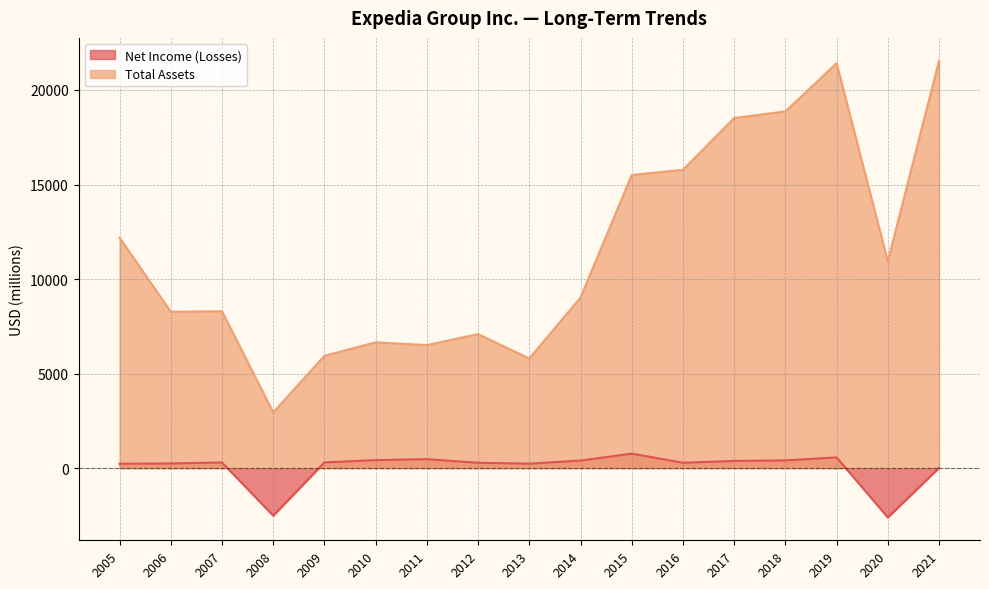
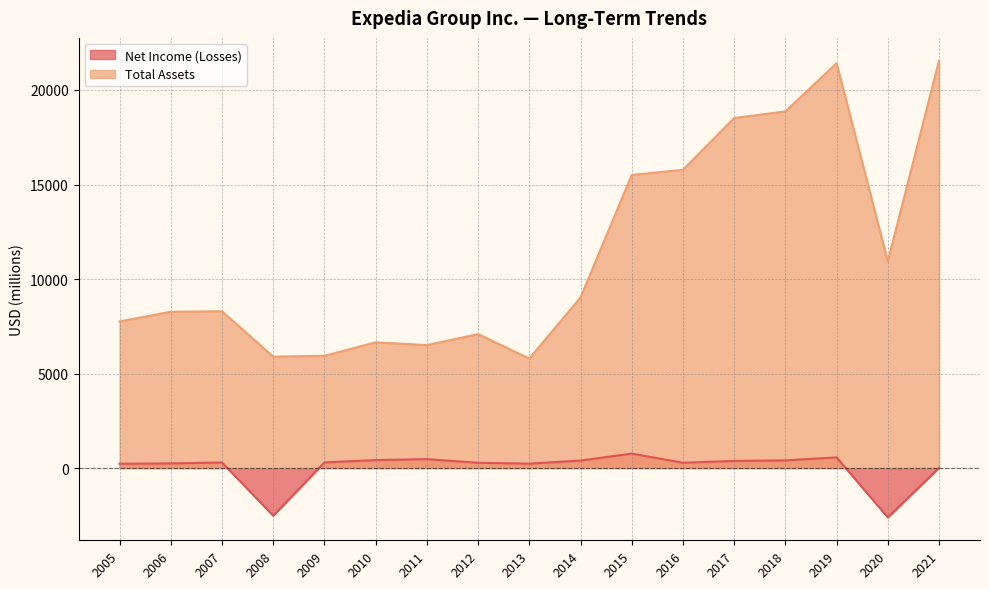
  {
    "Total Assets": {
-     "2005": 12200,
+     "2005": 7800,
      "2006": 8300,
      "2007": 8300,
-     "2008": 2900,
+     "2008": 5900,
      "2009": 5900,
      "2010": 6700,
      "2011": 6500,
      "2012": 7100,
      "2013": 5800,
      "2014": 9000,
      "2015": 15500,
      "2016": 15800,
      "2017": 18500,
      "2018": 18900,
      "2019": 21400,
      "2020": 10900,
      "2021": 21500
    }
  }
